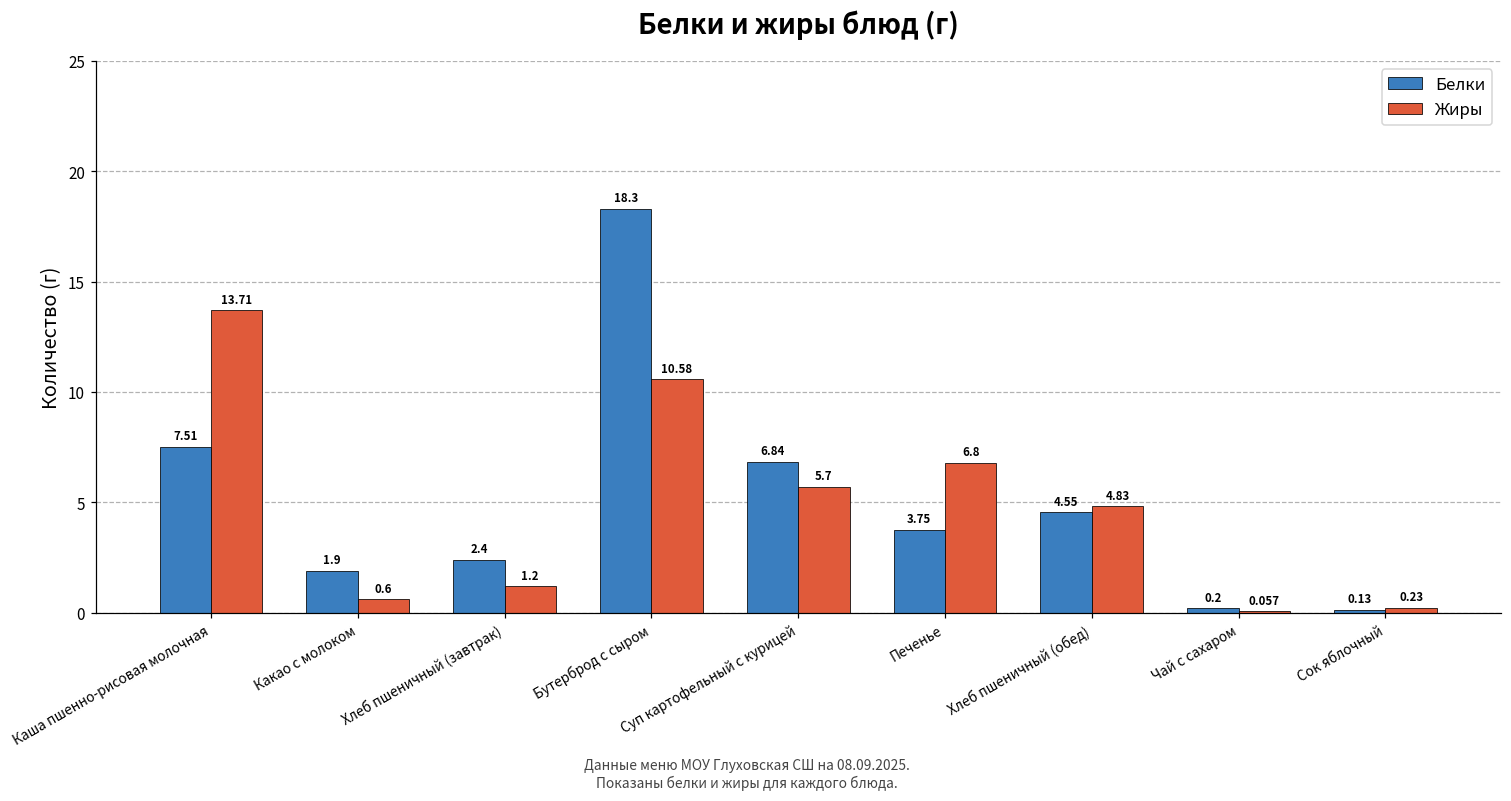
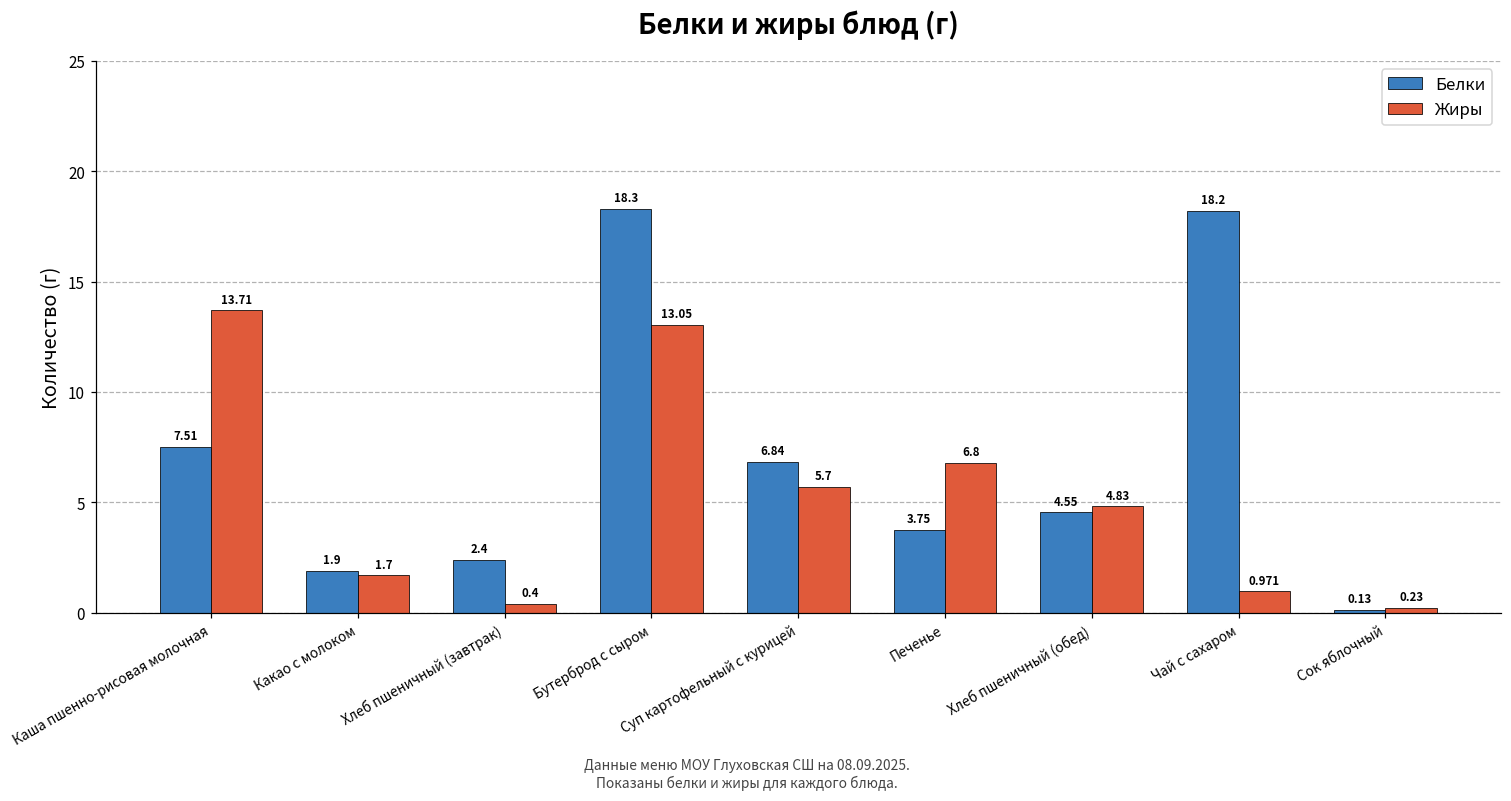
  {
    "Белки": {
      "Каша пшенно-рисовая молочная": 7.51,
      "Какао с молоком": 1.9,
      "Хлеб пшеничный (завтрак)": 2.4,
      "Бутерброд с сыром": 18.3,
      "Суп картофельный с курицей": 6.84,
      "Печенье": 3.75,
      "Хлеб пшеничный (обед)": 4.55,
-     "Чай с сахаром": 0.2,
+     "Чай с сахаром": 18.2,
      "Сок яблочный": 0.13
    },
    "Жиры": {
      "Каша пшенно-рисовая молочная": 13.71,
-     "Какао с молоком": 0.6,
-     "Хлеб пшеничный (завтрак)": 1.2,
-     "Бутерброд с сыром": 10.58,
+     "Какао с молоком": 1.7,
+     "Хлеб пшеничный (завтрак)": 0.4,
+     "Бутерброд с сыром": 13.05,
      "Суп картофельный с курицей": 5.7,
      "Печенье": 6.8,
      "Хлеб пшеничный (обед)": 4.83,
-     "Чай с сахаром": 0.057,
+     "Чай с сахаром": 0.971,
      "Сок яблочный": 0.23
    }
  }
